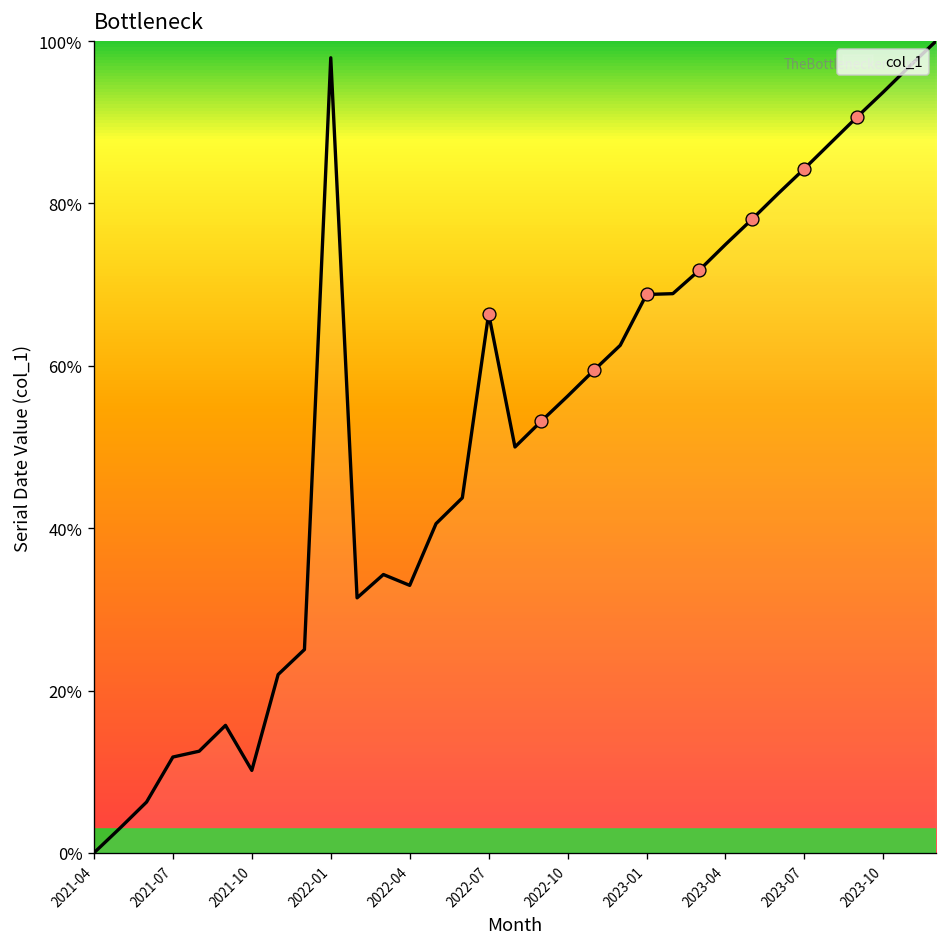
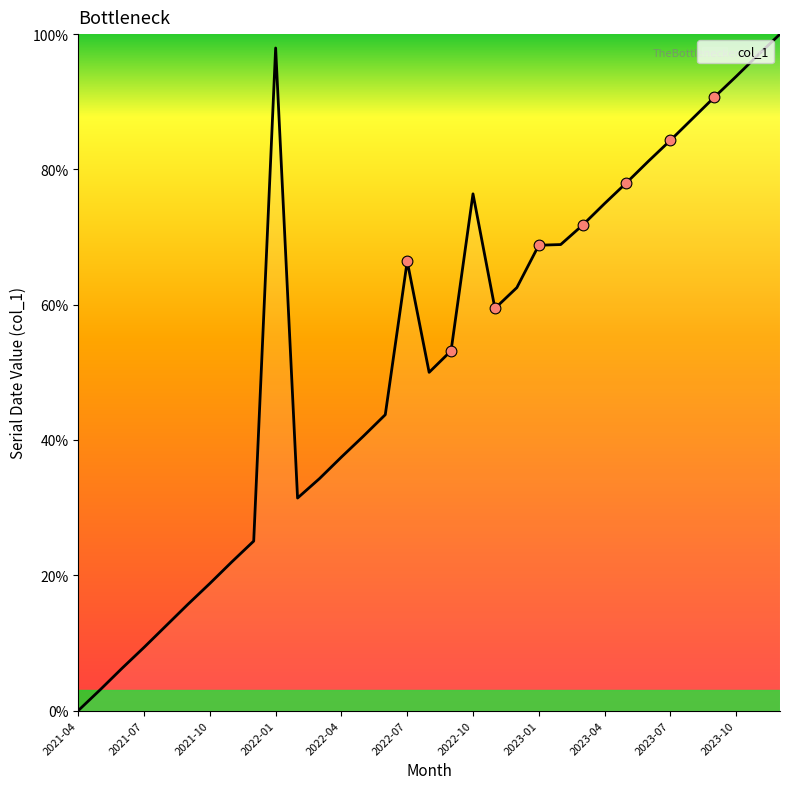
  {
    "col_1": {
-     "2021-07": "12%",
-     "2021-10": "10%",
+     "2021-07": "9%",
+     "2021-10": "19%",
      "2022-01": "98%",
-     "2022-04": "33%",
-     "2022-10": "56%",
+     "2022-04": "37%",
+     "2022-10": "76%",
      "2023-04": "75%",
      "2023-10": "94%"
    }
  }
